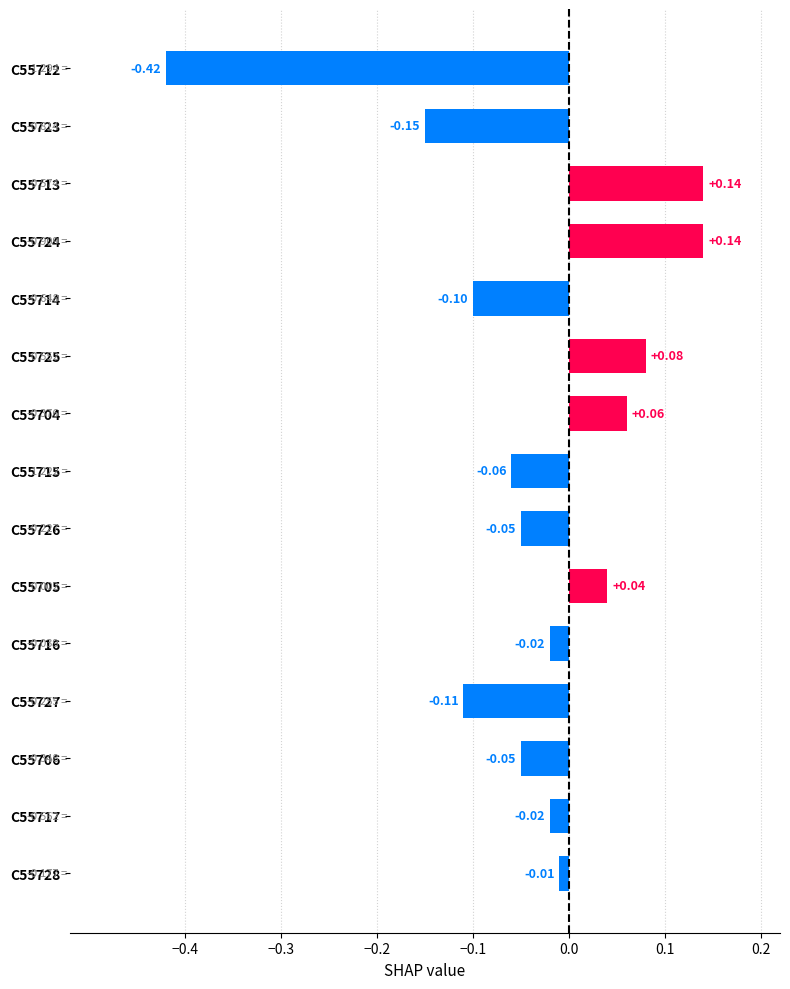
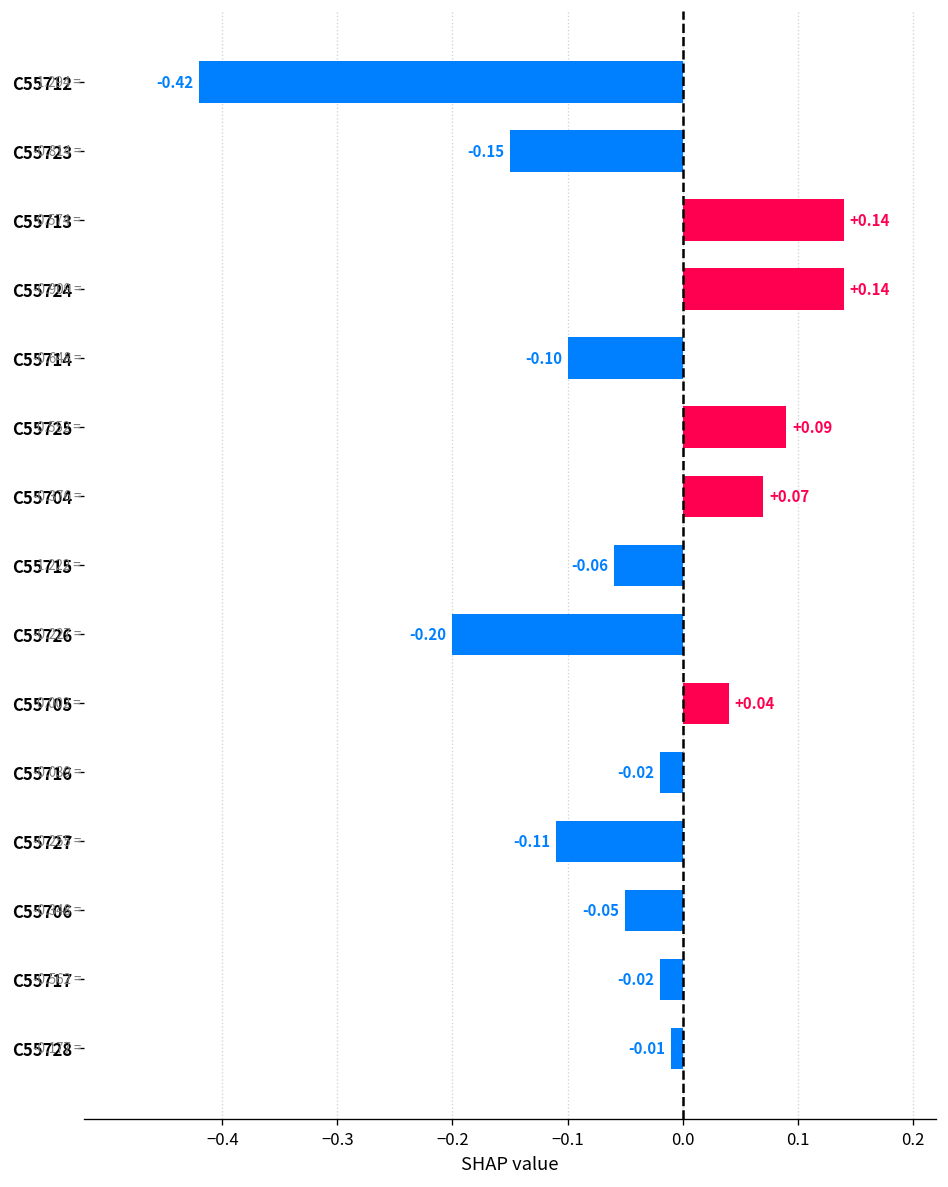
  {
    "C55712": "-0.42",
    "C55723": "-0.15",
    "C55713": "+0.14",
    "C55724": "+0.14",
    "C55714": "-0.10",
-   "C55725": "+0.08",
-   "C55704": "+0.06",
+   "C55725": "+0.09",
+   "C55704": "+0.07",
    "C55715": "-0.06",
-   "C55726": "-0.05",
+   "C55726": "-0.20",
    "C55705": "+0.04",
    "C55716": "-0.02",
    "C55727": "-0.11",
    "C55706": "-0.05",
    "C55717": "-0.02",
    "C55728": "-0.01"
  }
